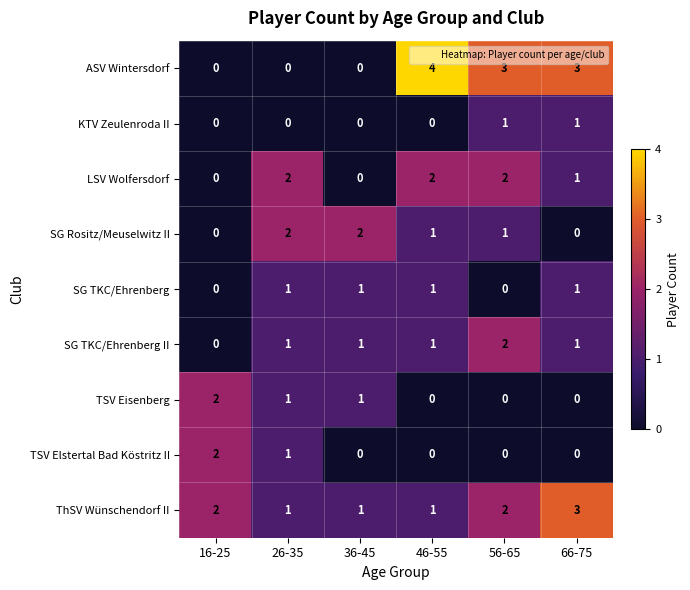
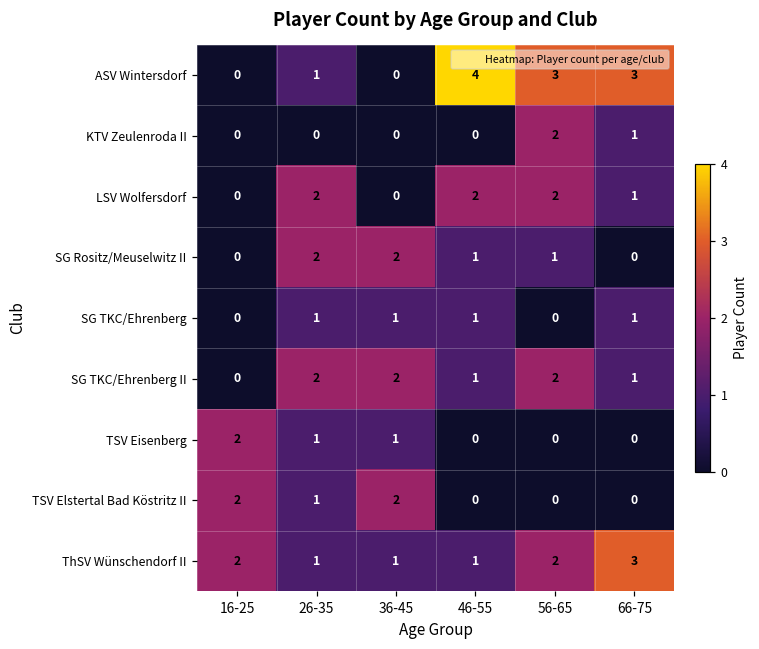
  {
    "ASV Wintersdorf": {
      "16-25": 0,
-     "26-35": 0,
+     "26-35": 1,
      "36-45": 0
    },
    "KTV Zeulenroda II": {
      "16-25": 0,
      "26-35": 0,
      "36-45": 0,
      "46-55": 0,
-     "56-65": 1,
+     "56-65": 2,
      "66-75": 1
    },
    "LSV Wolfersdorf": {
      "16-25": 0,
      "26-35": 2,
      "36-45": 0,
      "46-55": 2,
      "56-65": 2,
      "66-75": 1
    },
    "SG Rositz/Meuselwitz II": {
      "16-25": 0,
      "26-35": 2,
      "36-45": 2,
      "46-55": 1,
      "56-65": 1,
      "66-75": 0
    },
    "SG TKC/Ehrenberg": {
      "16-25": 0,
      "26-35": 1,
      "36-45": 1,
      "46-55": 1,
      "56-65": 0,
      "66-75": 1
    },
    "SG TKC/Ehrenberg II": {
      "16-25": 0,
-     "26-35": 1,
-     "36-45": 1,
+     "26-35": 2,
+     "36-45": 2,
      "46-55": 1,
      "56-65": 2,
      "66-75": 1
    },
    "TSV Eisenberg": {
      "16-25": 2,
      "26-35": 1,
      "36-45": 1,
      "46-55": 0,
      "56-65": 0,
      "66-75": 0
    },
    "TSV Elstertal Bad Köstritz II": {
      "16-25": 2,
      "26-35": 1,
-     "36-45": 0,
+     "36-45": 2,
      "46-55": 0,
      "56-65": 0,
      "66-75": 0
    },
    "ThSV Wünschendorf II": {
      "16-25": 2,
      "26-35": 1,
      "36-45": 1,
      "46-55": 1,
      "56-65": 2,
      "66-75": 3
    }
  }
